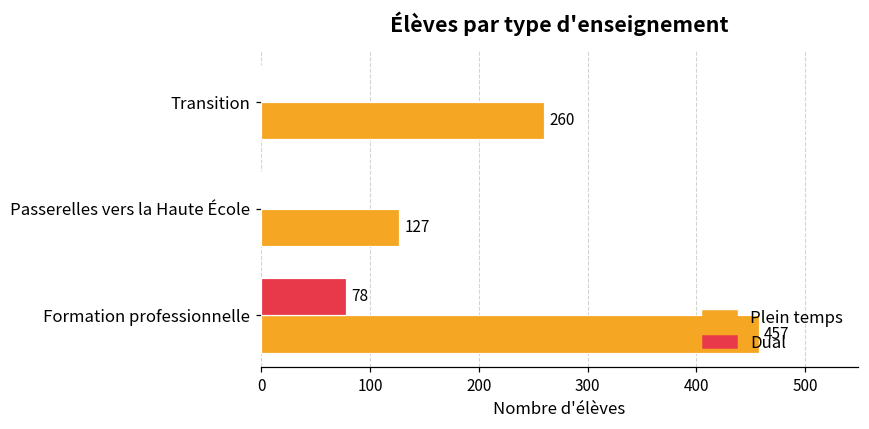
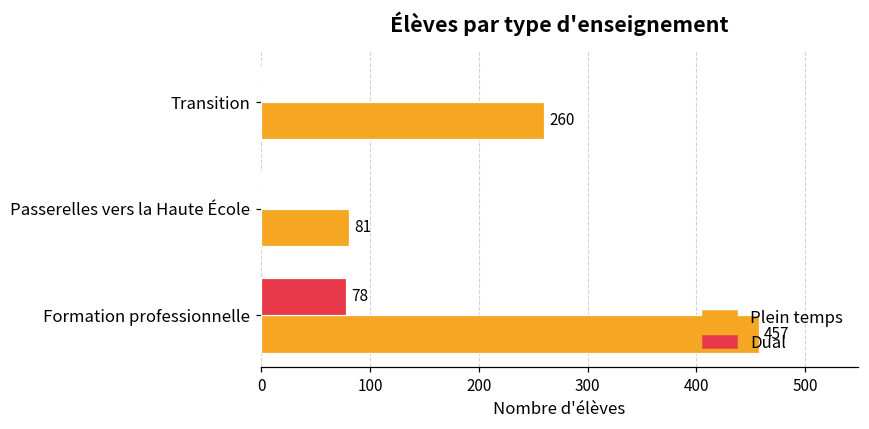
  {
    "Plein temps": {
      "Transition": 260,
-     "Passerelles vers la Haute École": 127,
+     "Passerelles vers la Haute École": 81,
      "Formation professionnelle": 457
    },
    "Dual": {
      "Formation professionnelle": 78
    }
  }
